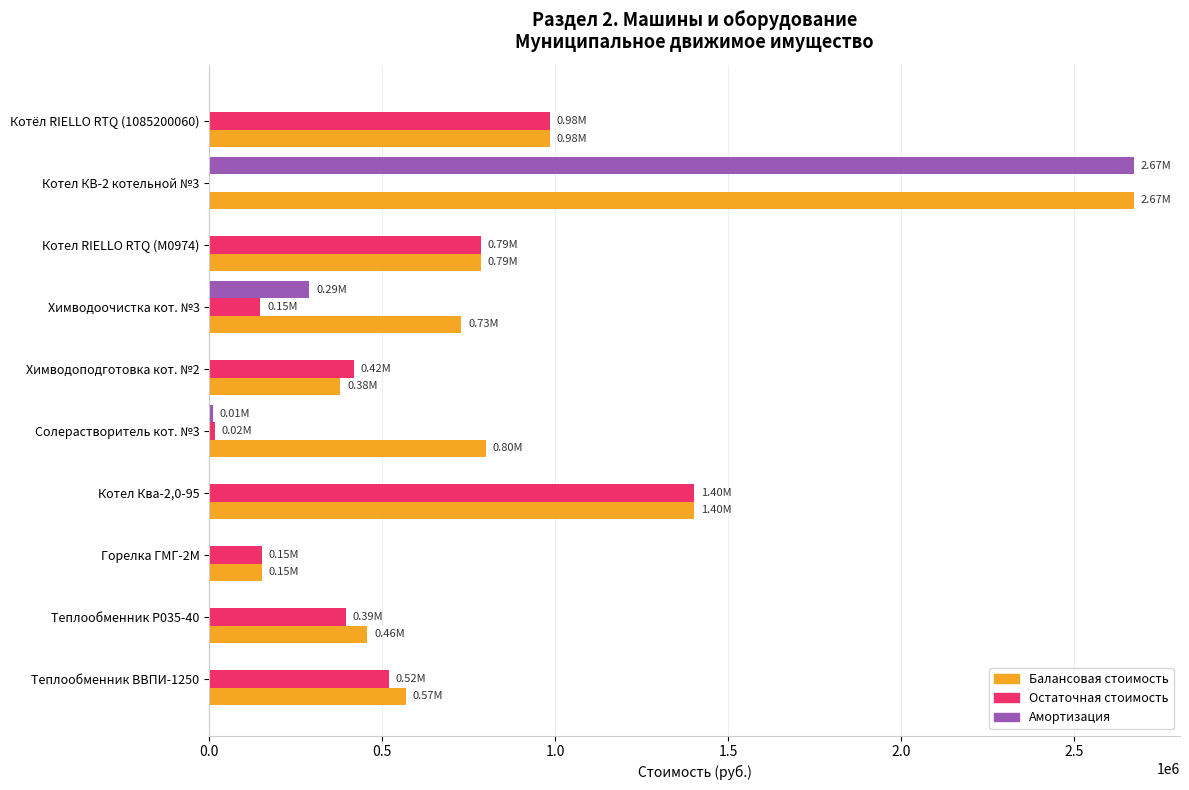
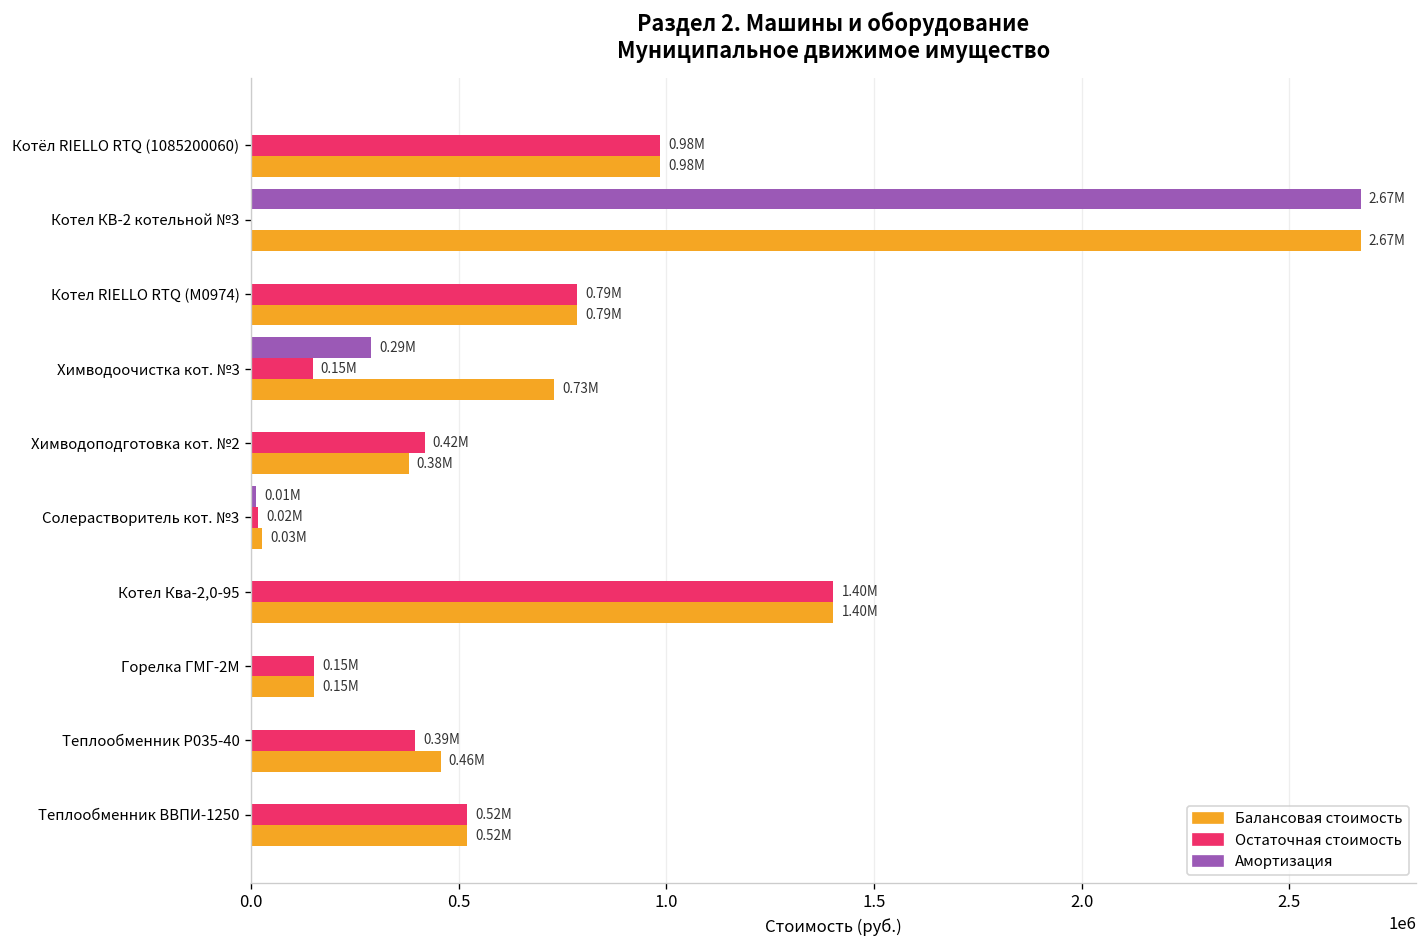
  {
    "Балансовая стоимость": {
      "Котёл RIELLO RTQ (1085200060)": "0.98M",
      "Котел КВ-2 котельной №3": "2.67M",
      "Котел RIELLO RTQ (М0974)": "0.79M",
      "Химводоочистка кот. №3": "0.73M",
      "Химводоподготовка кот. №2": "0.38M",
-     "Солерастворитель кот. №3": "0.80M",
+     "Солерастворитель кот. №3": "0.03M",
      "Котел Ква-2,0-95": "1.40M",
      "Горелка ГМГ-2М": "0.15M",
      "Теплообменник Р035-40": "0.46M",
-     "Теплообменник ВВПИ-1250": "0.57M"
+     "Теплообменник ВВПИ-1250": "0.52M"
    },
    "Остаточная стоимость": {
      "Котёл RIELLO RTQ (1085200060)": "0.98M",
      "Котел RIELLO RTQ (М0974)": "0.79M",
      "Химводоочистка кот. №3": "0.15M",
      "Химводоподготовка кот. №2": "0.42M",
      "Солерастворитель кот. №3": "0.02M",
      "Котел Ква-2,0-95": "1.40M",
      "Горелка ГМГ-2М": "0.15M",
      "Теплообменник Р035-40": "0.39M",
      "Теплообменник ВВПИ-1250": "0.52M"
    },
    "Амортизация": {
      "Котел КВ-2 котельной №3": "2.67M",
      "Химводоочистка кот. №3": "0.29M",
      "Солерастворитель кот. №3": "0.01M"
    }
  }
